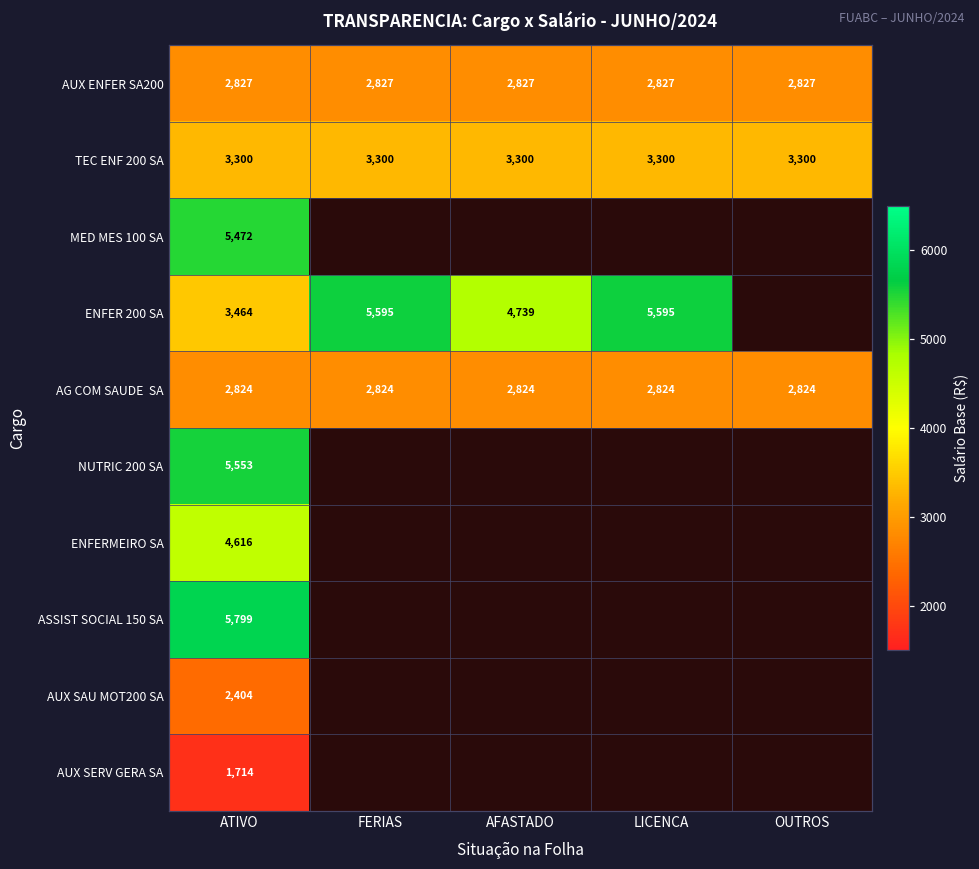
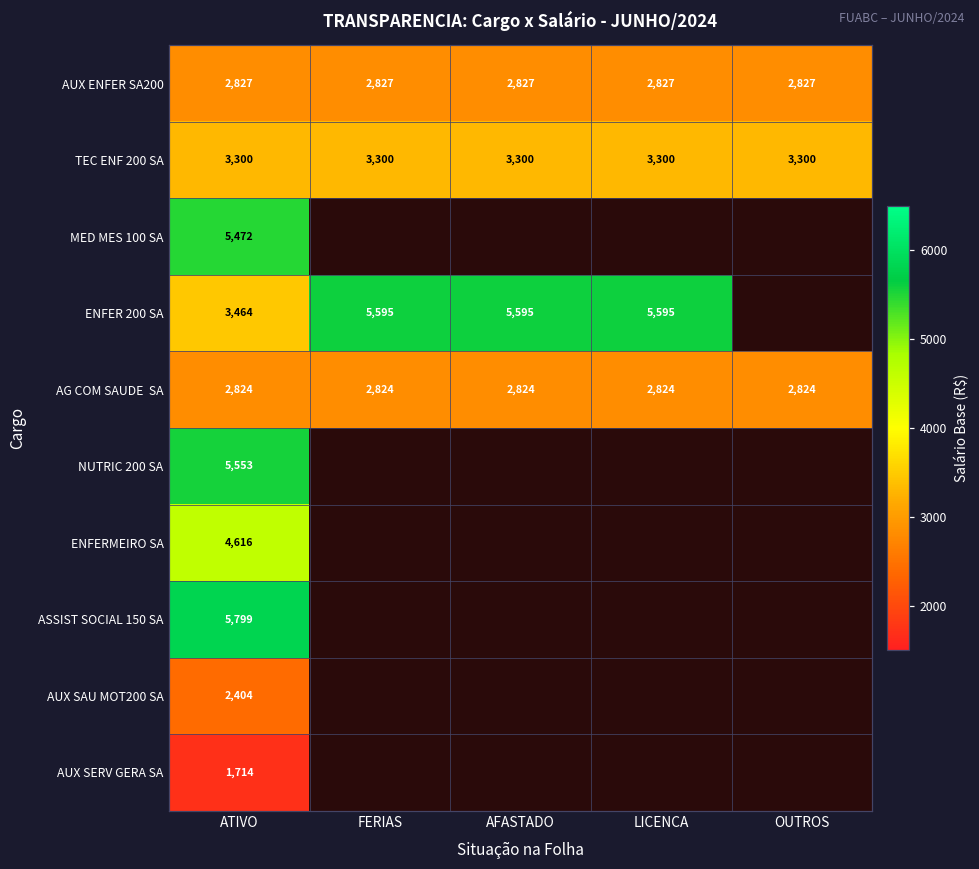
  {
    "AUX ENFER SA200": {
      "ATIVO": "2,827",
      "FERIAS": "2,827",
      "AFASTADO": "2,827",
      "LICENCA": "2,827",
      "OUTROS": "2,827"
    },
    "TEC ENF 200 SA": {
      "ATIVO": "3,300",
      "FERIAS": "3,300",
      "AFASTADO": "3,300",
      "LICENCA": "3,300",
      "OUTROS": "3,300"
    },
    "MED MES 100 SA": {
      "ATIVO": "5,472"
    },
    "ENFER 200 SA": {
      "ATIVO": "3,464",
      "FERIAS": "5,595",
-     "AFASTADO": "4,739",
+     "AFASTADO": "5,595",
      "LICENCA": "5,595"
    },
    "AG COM SAUDE SA": {
      "ATIVO": "2,824",
      "FERIAS": "2,824",
      "AFASTADO": "2,824",
      "LICENCA": "2,824",
      "OUTROS": "2,824"
    },
    "NUTRIC 200 SA": {
      "ATIVO": "5,553"
    },
    "ENFERMEIRO SA": {
      "ATIVO": "4,616"
    },
    "ASSIST SOCIAL 150 SA": {
      "ATIVO": "5,799"
    },
    "AUX SAU MOT200 SA": {
      "ATIVO": "2,404"
    },
    "AUX SERV GERA SA": {
      "ATIVO": "1,714"
    }
  }
